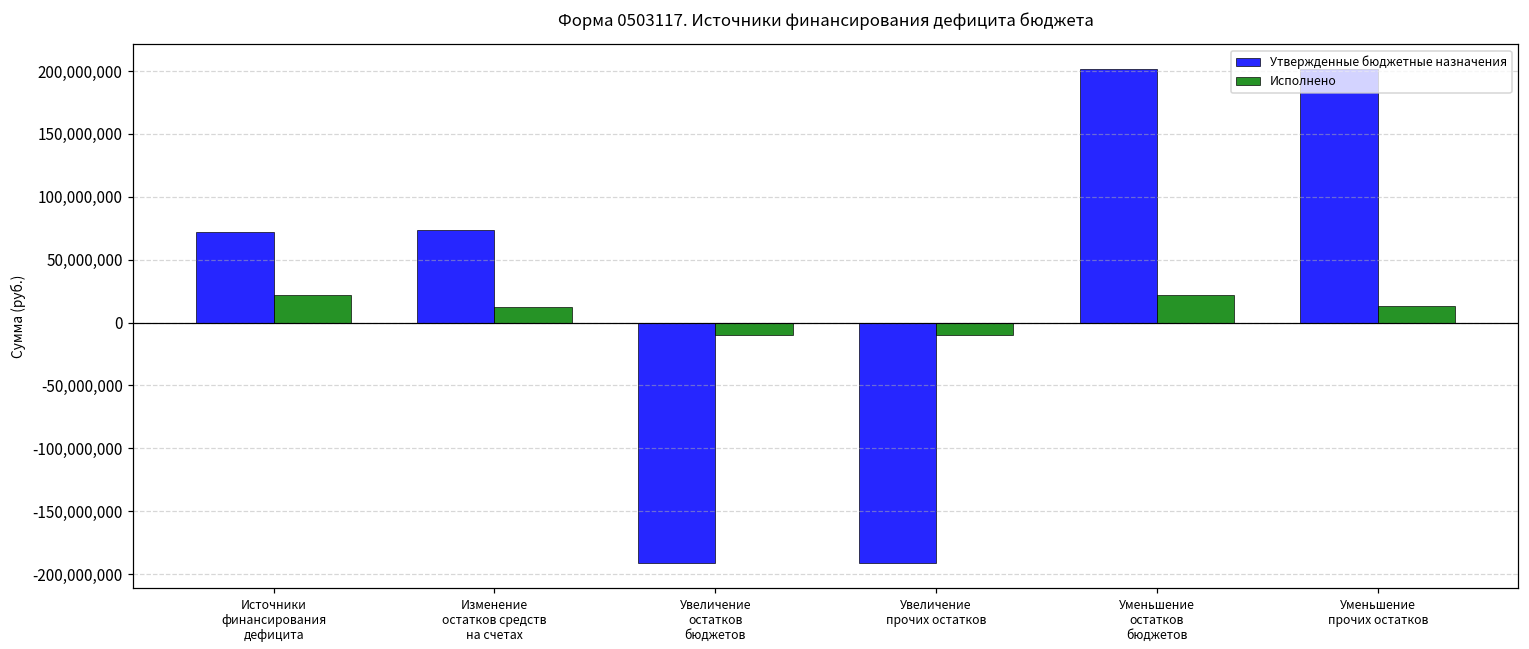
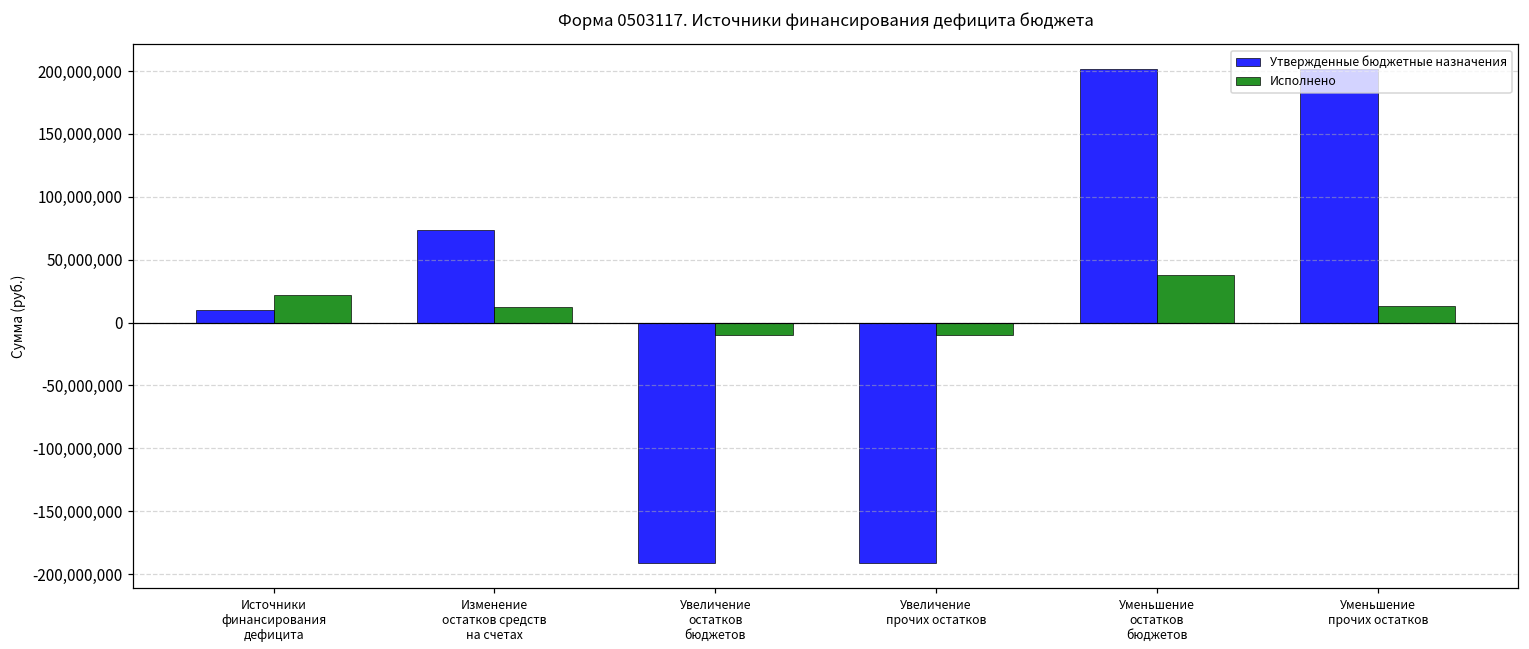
  {
    "Утвержденные бюджетные назначения": {
-     "Источники финансирования дефицита": "72,000,000",
+     "Источники финансирования дефицита": "10,000,000",
      "Изменение остатков средств на счетах": "74,000,000",
      "Увеличение остатков бюджетов": "-192,000,000",
      "Увеличение прочих остатков": "-192,000,000",
      "Уменьшение остатков бюджетов": "202,000,000"
    },
    "Исполнено": {
      "Источники финансирования дефицита": "22,000,000",
      "Изменение остатков средств на счетах": "12,000,000",
      "Увеличение остатков бюджетов": "-10,000,000",
      "Увеличение прочих остатков": "-10,000,000",
-     "Уменьшение остатков бюджетов": "22,000,000",
+     "Уменьшение остатков бюджетов": "37,000,000",
      "Уменьшение прочих остатков": "13,000,000"
    }
  }
